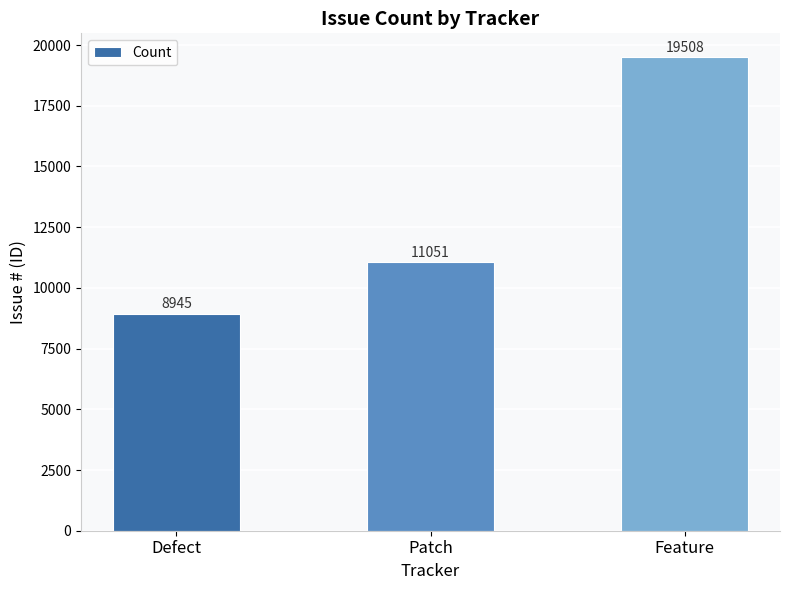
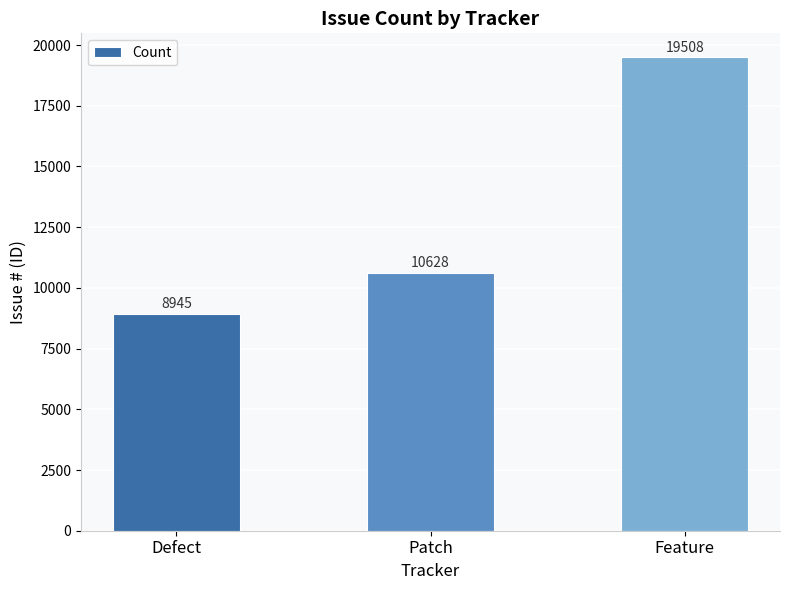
  {
    "Defect": 8945,
-   "Patch": 11051,
+   "Patch": 10628,
    "Feature": 19508
  }
